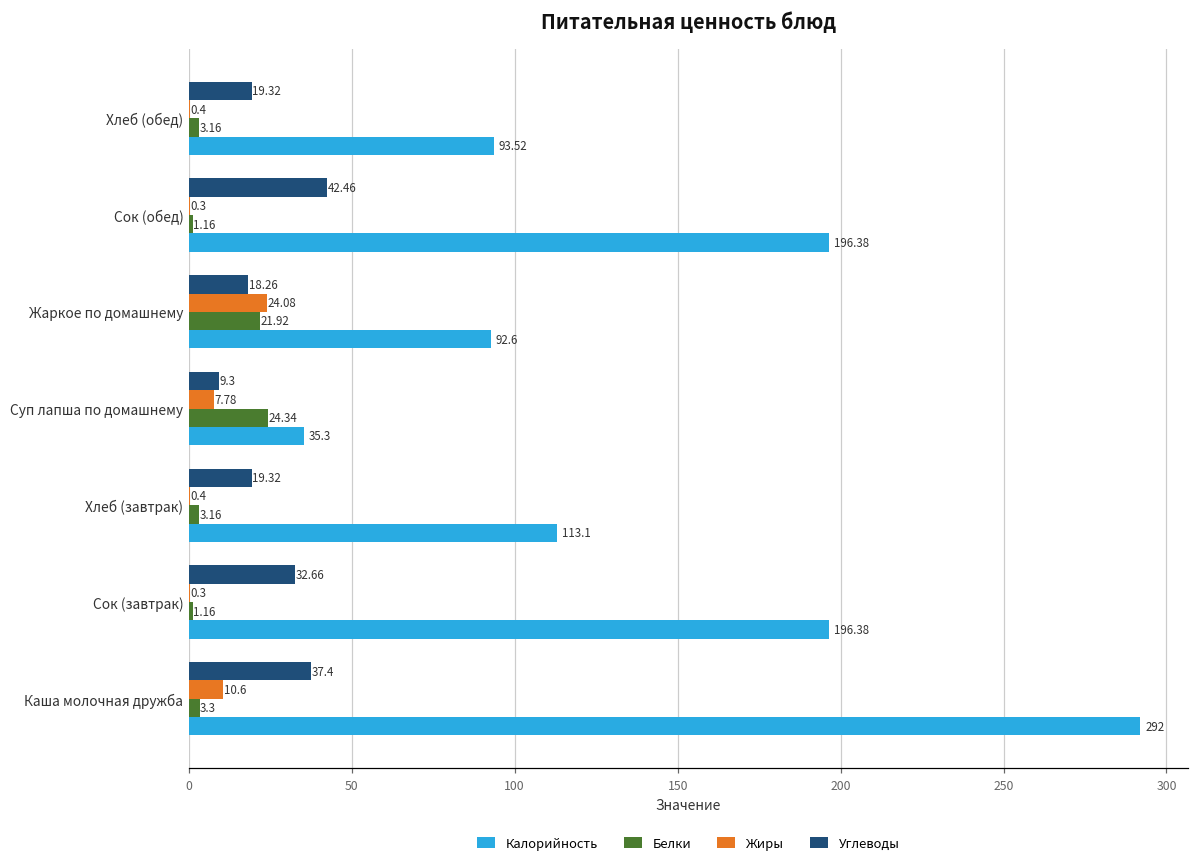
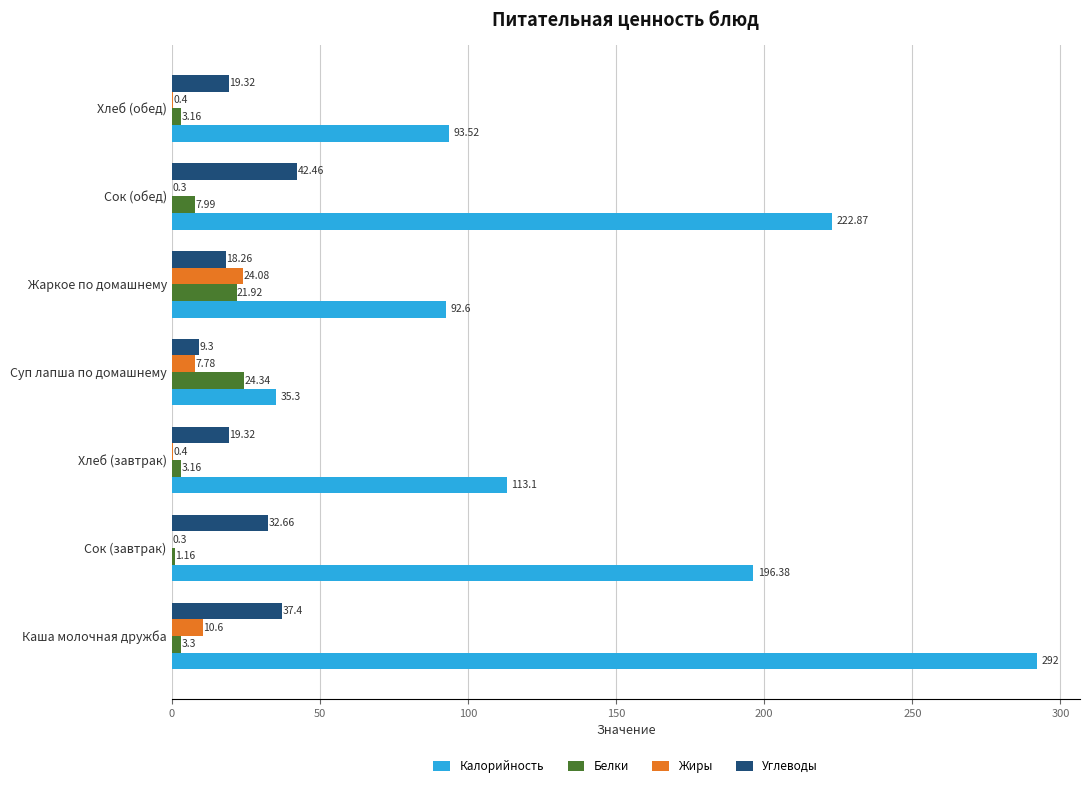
  {
    "Калорийность": {
      "Хлеб (обед)": 93.52,
-     "Сок (обед)": 196.38,
+     "Сок (обед)": 222.87,
      "Жаркое по домашнему": 92.6,
      "Суп лапша по домашнему": 35.3,
      "Хлеб (завтрак)": 113.1,
      "Сок (завтрак)": 196.38,
      "Каша молочная дружба": 292
    },
    "Белки": {
      "Хлеб (обед)": 3.16,
-     "Сок (обед)": 1.16,
+     "Сок (обед)": 7.99,
      "Жаркое по домашнему": 21.92,
      "Суп лапша по домашнему": 24.34,
      "Хлеб (завтрак)": 3.16,
      "Сок (завтрак)": 1.16,
      "Каша молочная дружба": 3.3
    },
    "Жиры": {
      "Хлеб (обед)": 0.4,
      "Сок (обед)": 0.3,
      "Жаркое по домашнему": 24.08,
      "Суп лапша по домашнему": 7.78,
      "Хлеб (завтрак)": 0.4,
      "Сок (завтрак)": 0.3,
      "Каша молочная дружба": 10.6
    },
    "Углеводы": {
      "Хлеб (обед)": 19.32,
      "Сок (обед)": 42.46,
      "Жаркое по домашнему": 18.26,
      "Суп лапша по домашнему": 9.3,
      "Хлеб (завтрак)": 19.32,
      "Сок (завтрак)": 32.66,
      "Каша молочная дружба": 37.4
    }
  }
